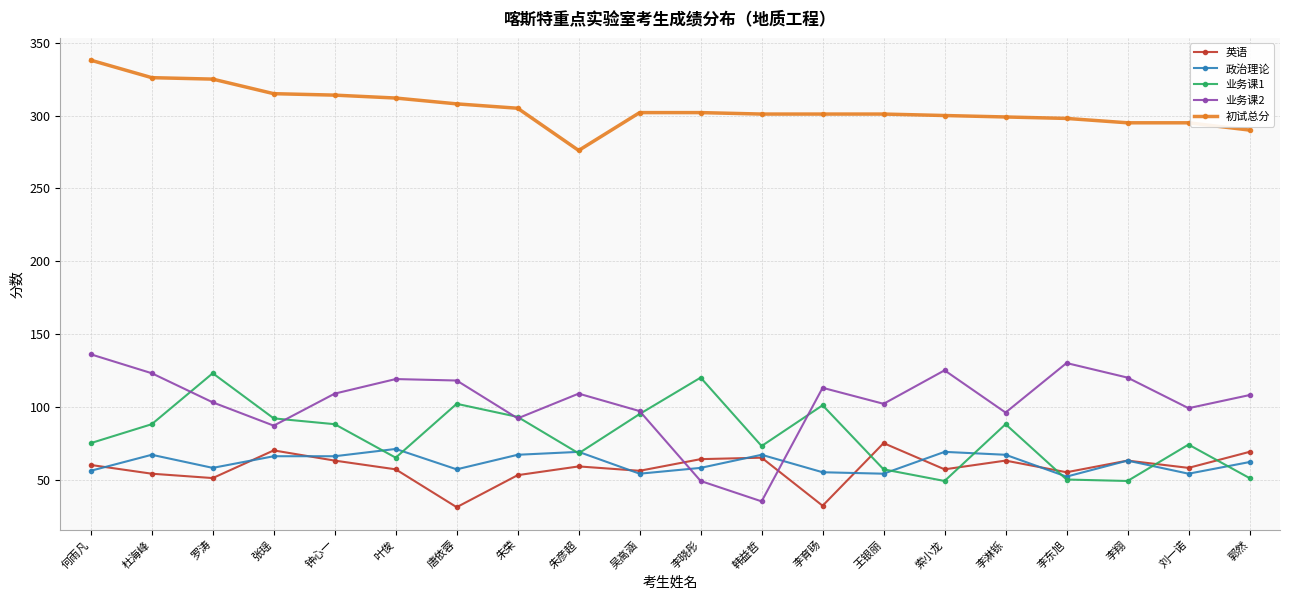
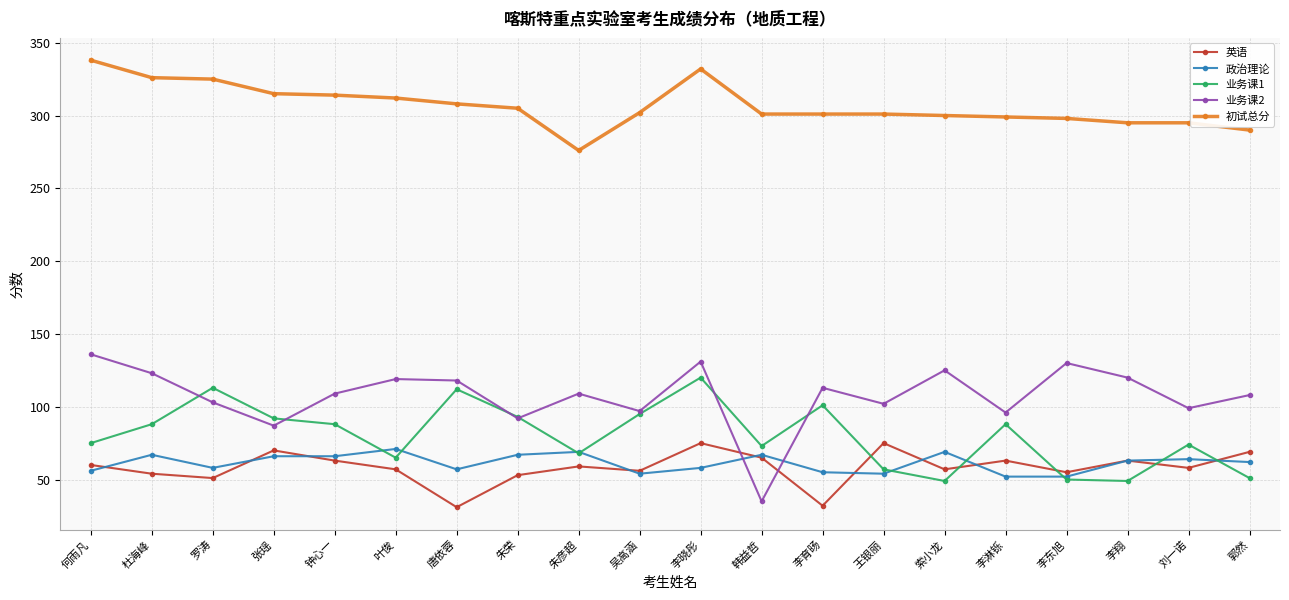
  {
    "英语": {
      "何雨凡": 60,
      "杜海峰": 54,
      "罗涛": 51,
      "张瑶": 70,
      "钟心一": 63,
      "叶俊": 57,
      "唐依蓉": 31,
      "朱荣": 53,
      "朱彦超": 59,
      "吴高涵": 56,
-     "李晓彤": 64,
+     "李晓彤": 75,
      "韩益哲": 65,
      "李育旸": 32,
      "王银丽": 75,
      "索小龙": 57,
      "李淋铄": 63,
      "李东旭": 55,
      "刘一诺": 58,
      "郭然": 69
    },
    "政治理论": {
      "何雨凡": 56,
      "杜海峰": 67,
      "罗涛": 58,
      "张瑶": 66,
      "钟心一": 66,
      "叶俊": 71,
      "唐依蓉": 57,
      "朱荣": 67,
      "吴高涵": 54,
      "李晓彤": 58,
      "韩益哲": 67,
      "李育旸": 55,
      "王银丽": 54,
      "索小龙": 69,
-     "李淋铄": 67,
+     "李淋铄": 52,
      "李东旭": 52,
-     "刘一诺": 54,
+     "刘一诺": 64,
      "郭然": 62
    },
    "业务课1": {
      "何雨凡": 75,
      "杜海峰": 88,
-     "罗涛": 123,
+     "罗涛": 113,
      "张瑶": 92,
      "钟心一": 88,
      "叶俊": 65,
-     "唐依蓉": 102,
+     "唐依蓉": 112,
      "吴高涵": 95,
      "李晓彤": 120,
      "韩益哲": 73,
      "李育旸": 101,
      "王银丽": 57,
      "索小龙": 49,
      "李淋铄": 88,
      "李东旭": 50,
      "李翔": 49,
      "刘一诺": 74,
      "郭然": 51
    },
    "业务课2": {
      "何雨凡": 136,
      "杜海峰": 123,
      "罗涛": 103,
      "张瑶": 87,
      "钟心一": 109,
      "叶俊": 119,
      "唐依蓉": 118,
      "朱彦超": 109,
      "吴高涵": 97,
-     "李晓彤": 49,
+     "李晓彤": 131,
      "韩益哲": 35,
      "李育旸": 113,
      "王银丽": 102,
      "索小龙": 125,
      "李淋铄": 96,
      "李东旭": 130,
      "李翔": 120,
      "刘一诺": 99,
      "郭然": 108
    },
    "初试总分": {
      "何雨凡": 338,
      "杜海峰": 326,
      "罗涛": 325,
      "张瑶": 315,
      "钟心一": 314,
      "叶俊": 312,
      "唐依蓉": 308,
      "朱荣": 305,
      "朱彦超": 276,
      "吴高涵": 302,
-     "李晓彤": 302,
+     "李晓彤": 332,
      "韩益哲": 301,
      "李育旸": 301,
      "王银丽": 301,
      "索小龙": 300,
      "李淋铄": 299,
      "李东旭": 298,
      "李翔": 295,
      "刘一诺": 295,
      "郭然": 290
    }
  }
